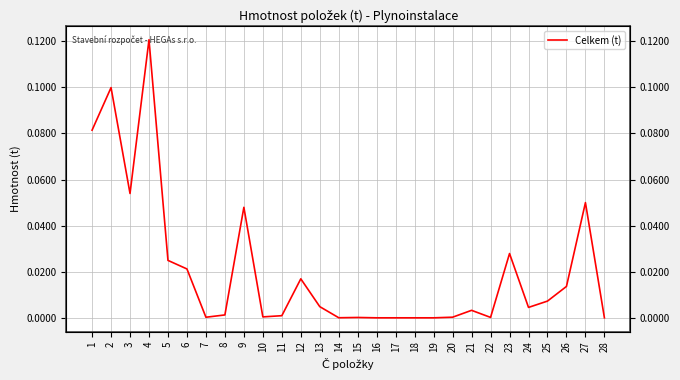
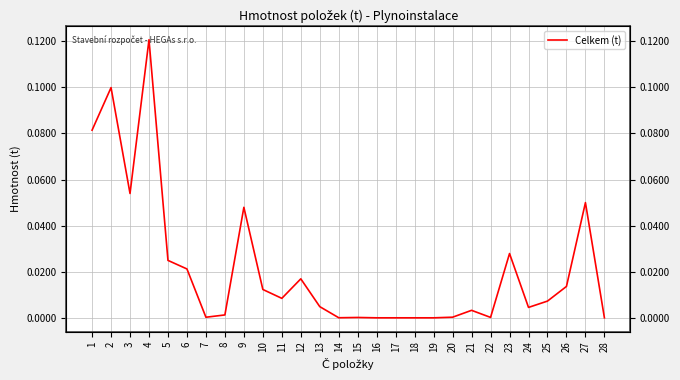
  {
    "1": 0.081,
    "2": 0.100,
    "3": 0.054,
    "4": 0.121,
    "5": 0.025,
    "6": 0.021,
    "7": 0.000,
    "8": 0.001,
    "9": 0.048,
-   "10": 0.000,
-   "11": 0.001,
+   "10": 0.012,
+   "11": 0.008,
    "12": 0.017,
    "13": 0.005,
    "14": 0.000,
    "15": 0.000,
    "16": 0.000,
    "17": 0.000,
    "18": 0.000,
    "19": 0.000,
    "20": 0.000,
    "21": 0.003,
    "22": 0.000,
    "23": 0.028,
    "24": 0.005,
    "25": 0.007,
    "26": 0.014,
    "27": 0.050,
    "28": 0.000
  }
